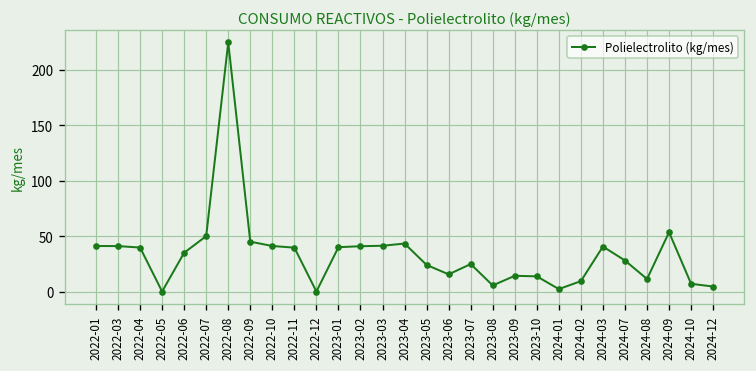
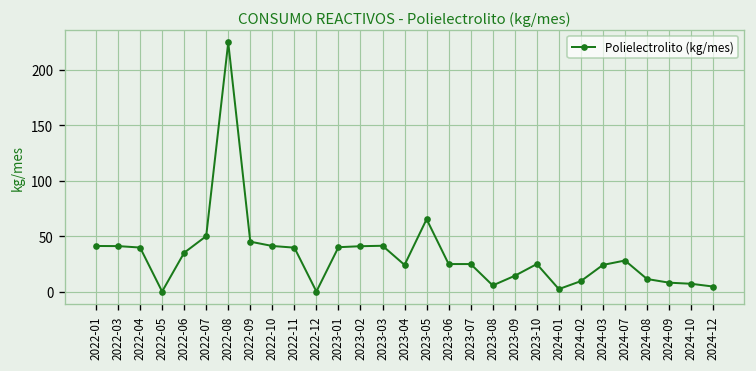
  {
    "2022-01": 40,
    "2022-03": 40,
    "2022-04": 40,
    "2022-05": 0,
    "2022-06": 40,
    "2022-07": 50,
    "2022-08": 220,
    "2022-09": 50,
    "2022-10": 40,
    "2022-11": 40,
    "2022-12": 0,
    "2023-01": 40,
    "2023-02": 40,
    "2023-03": 40,
-   "2023-04": 40,
-   "2023-05": 20,
-   "2023-06": 16,
+   "2023-04": 20,
+   "2023-05": 70,
+   "2023-06": 25,
    "2023-07": 20,
    "2023-08": 10,
    "2023-09": 10,
-   "2023-10": 10,
+   "2023-10": 20,
    "2024-01": 0,
    "2024-02": 10,
-   "2024-03": 40,
+   "2024-03": 20,
    "2024-07": 30,
    "2024-08": 10,
-   "2024-09": 50,
+   "2024-09": 10,
    "2024-10": 10,
    "2024-12": 0
  }
